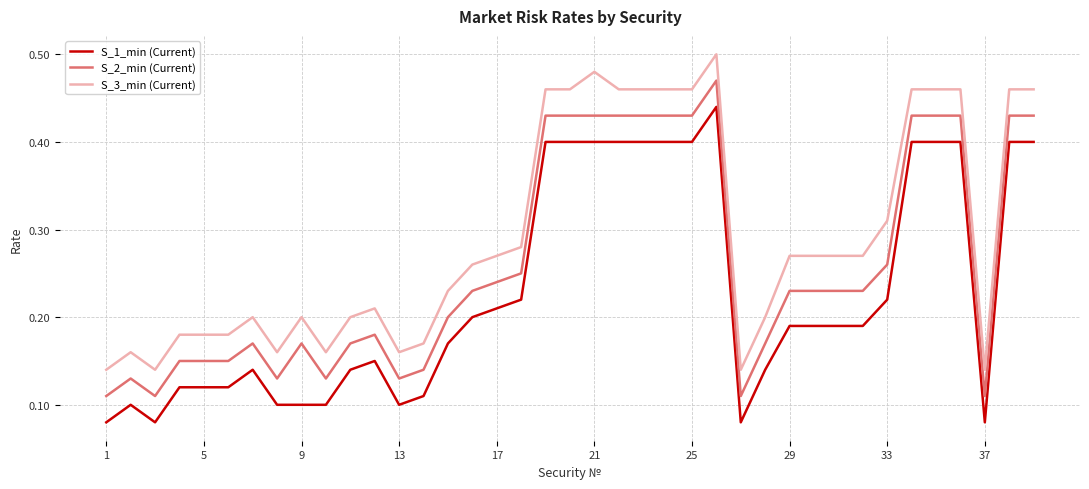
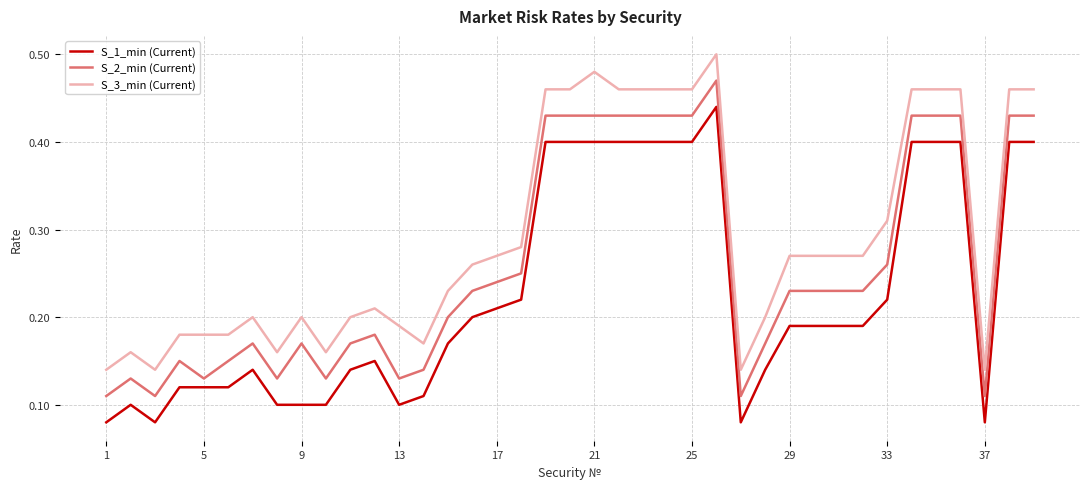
  {
    "S_1_min (Current)": {
      "1": 0.08,
      "5": 0.12,
      "9": 0.10,
      "13": 0.10,
      "17": 0.21,
      "21": 0.40,
      "25": 0.40,
      "29": 0.19,
      "33": 0.22,
      "37": 0.08
    },
    "S_2_min (Current)": {
      "1": 0.11,
-     "5": 0.15,
+     "5": 0.13,
      "9": 0.17,
      "13": 0.13,
      "17": 0.24,
      "21": 0.43,
      "25": 0.43,
      "29": 0.23,
      "33": 0.26,
      "37": 0.11
    },
    "S_3_min (Current)": {
      "1": 0.14,
      "5": 0.18,
      "9": 0.20,
-     "13": 0.16,
+     "13": 0.19,
      "17": 0.27,
      "21": 0.48,
      "25": 0.46,
      "29": 0.27,
      "33": 0.31,
      "37": 0.14
    }
  }
